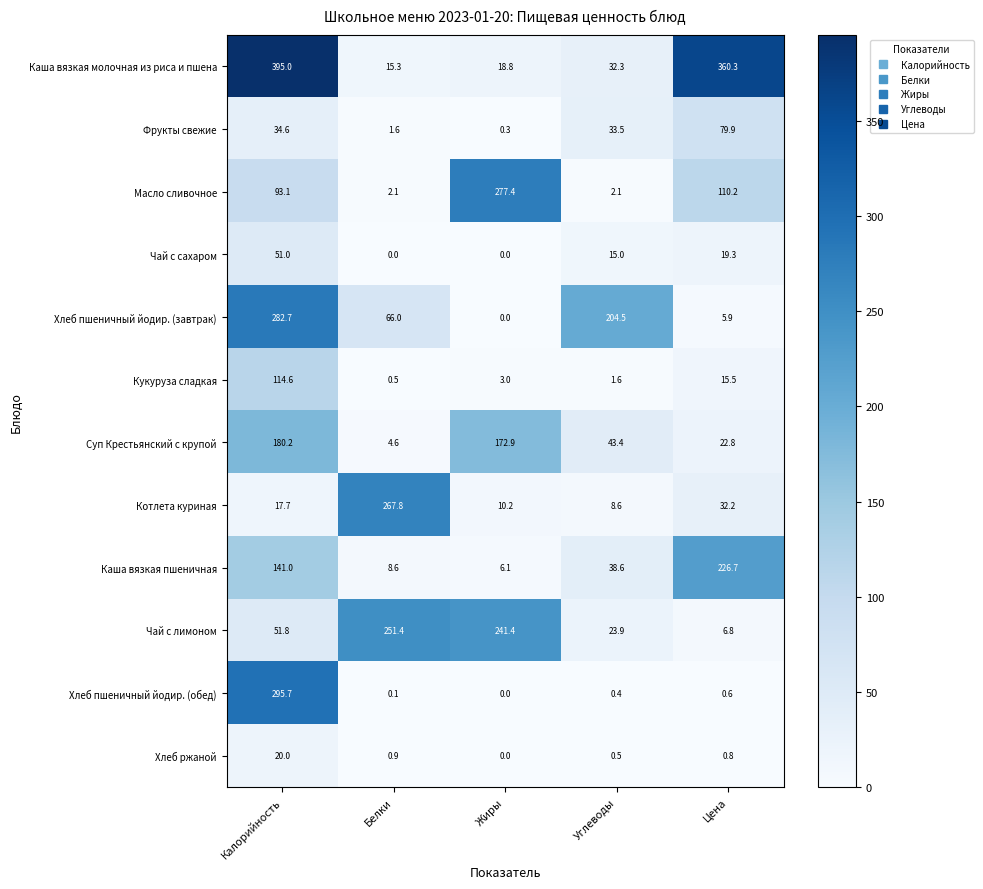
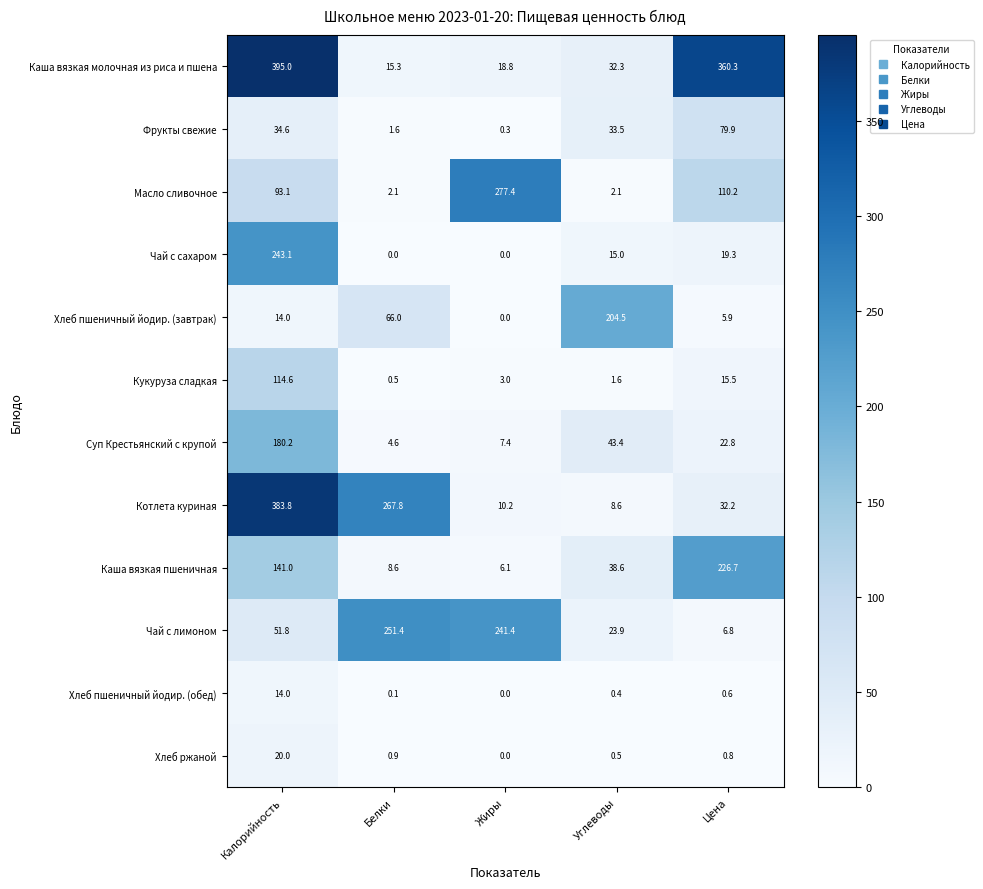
  {
    "Каша вязкая молочная из риса и пшена": {
      "Калорийность": 395.0,
      "Белки": 15.3,
      "Жиры": 18.8,
      "Углеводы": 32.3,
      "Цена": 360.3
    },
    "Фрукты свежие": {
      "Калорийность": 34.6,
      "Белки": 1.6,
      "Жиры": 0.3,
      "Углеводы": 33.5,
      "Цена": 79.9
    },
    "Масло сливочное": {
      "Калорийность": 93.1,
      "Белки": 2.1,
      "Жиры": 277.4,
      "Углеводы": 2.1,
      "Цена": 110.2
    },
    "Чай с сахаром": {
-     "Калорийность": 51.0,
+     "Калорийность": 243.1,
      "Белки": 0.0,
      "Жиры": 0.0,
      "Углеводы": 15.0,
      "Цена": 19.3
    },
    "Хлеб пшеничный йодир. (завтрак)": {
-     "Калорийность": 282.7,
+     "Калорийность": 14.0,
      "Белки": 66.0,
      "Жиры": 0.0,
      "Углеводы": 204.5,
      "Цена": 5.9
    },
    "Кукуруза сладкая": {
      "Калорийность": 114.6,
      "Белки": 0.5,
      "Жиры": 3.0,
      "Углеводы": 1.6,
      "Цена": 15.5
    },
    "Суп Крестьянский с крупой": {
      "Калорийность": 180.2,
      "Белки": 4.6,
-     "Жиры": 172.9,
+     "Жиры": 7.4,
      "Углеводы": 43.4,
      "Цена": 22.8
    },
    "Котлета куриная": {
-     "Калорийность": 17.7,
+     "Калорийность": 383.8,
      "Белки": 267.8,
      "Жиры": 10.2,
      "Углеводы": 8.6,
      "Цена": 32.2
    },
    "Каша вязкая пшеничная": {
      "Калорийность": 141.0,
      "Белки": 8.6,
      "Жиры": 6.1,
      "Углеводы": 38.6,
      "Цена": 226.7
    },
    "Чай с лимоном": {
      "Калорийность": 51.8,
      "Белки": 251.4,
      "Жиры": 241.4,
      "Углеводы": 23.9,
      "Цена": 6.8
    },
    "Хлеб пшеничный йодир. (обед)": {
-     "Калорийность": 295.7,
+     "Калорийность": 14.0,
      "Белки": 0.1,
      "Жиры": 0.0,
      "Углеводы": 0.4,
      "Цена": 0.6
    },
    "Хлеб ржаной": {
      "Калорийность": 20.0,
      "Белки": 0.9,
      "Жиры": 0.0,
      "Углеводы": 0.5,
      "Цена": 0.8
    }
  }
